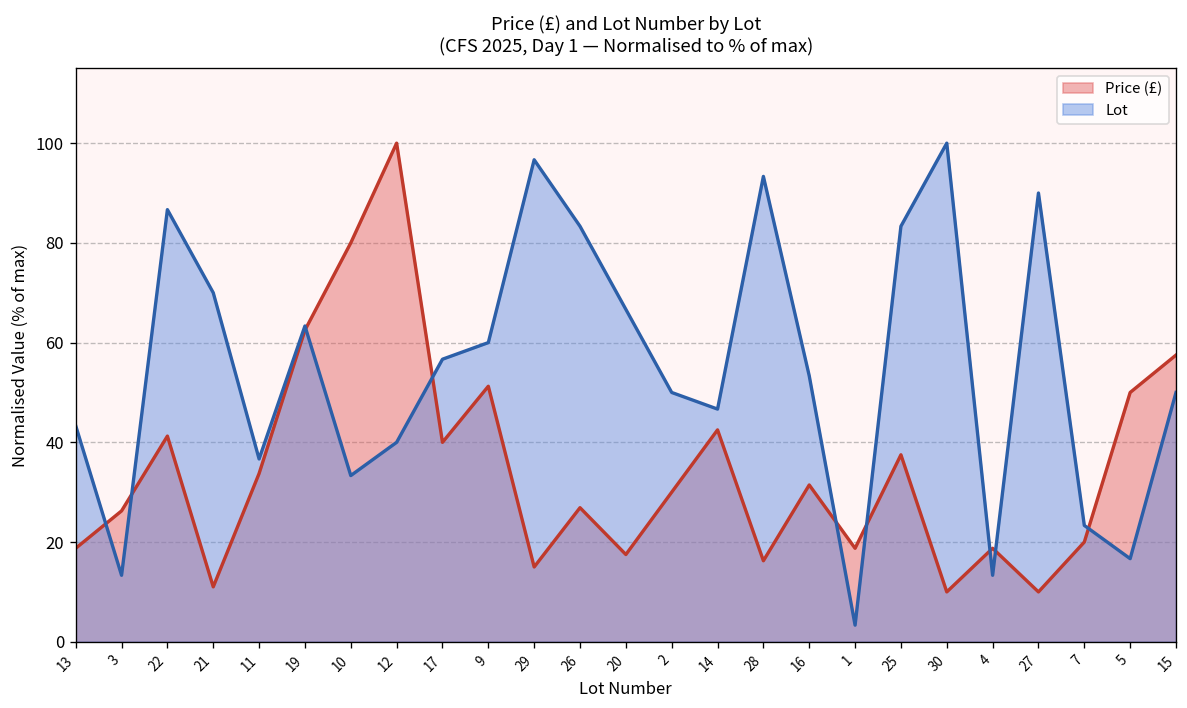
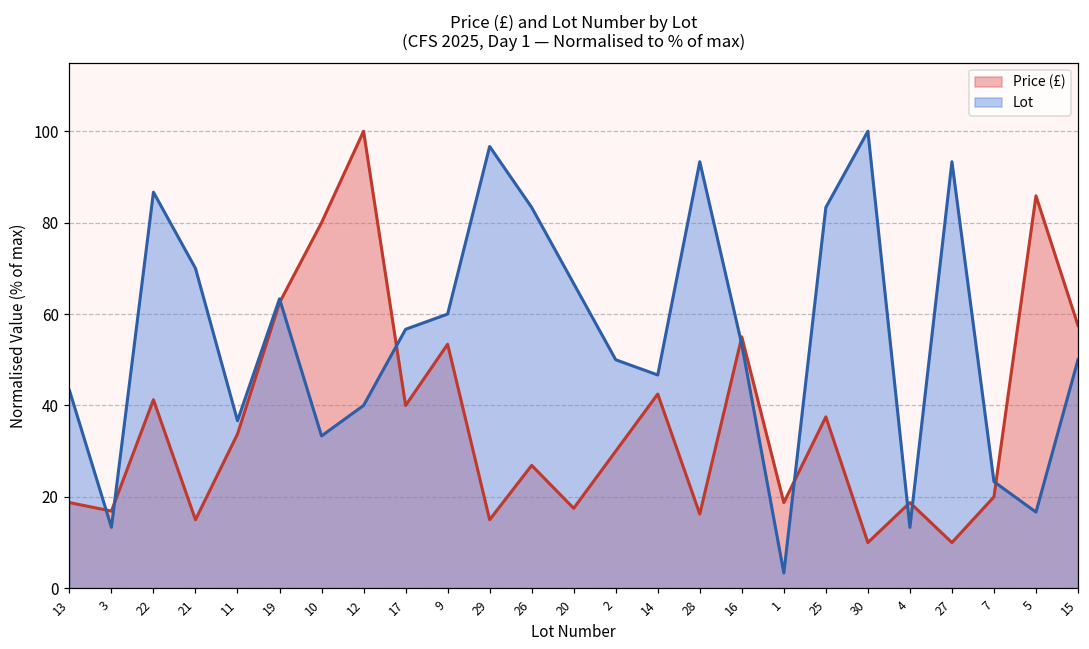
  {
    "Price (£)": {
      "13": 19,
-     "3": 26,
+     "3": 17,
      "22": 41,
-     "21": 11,
+     "21": 15,
      "11": 34,
      "19": 63,
      "10": 80,
      "12": 100,
      "17": 40,
-     "9": 51,
+     "9": 53,
      "29": 15,
      "26": 27,
      "20": 18,
      "2": 30,
      "14": 43,
      "28": 16,
-     "16": 31,
+     "16": 55,
      "1": 19,
      "25": 38,
      "30": 10,
      "4": 19,
      "27": 10,
      "7": 20,
-     "5": 50,
+     "5": 86,
      "15": 57
    },
    "Lot": {
      "13": 43,
      "3": 13,
      "22": 87,
      "21": 70,
      "11": 37,
      "19": 63,
      "10": 33,
      "12": 40,
      "17": 57,
      "9": 60,
      "29": 97,
      "26": 83,
      "20": 67,
      "2": 50,
      "14": 47,
      "28": 93,
      "16": 53,
      "1": 3,
      "25": 83,
      "30": 100,
      "4": 13,
-     "27": 90,
+     "27": 93,
      "7": 23,
      "5": 17,
      "15": 50
    }
  }
